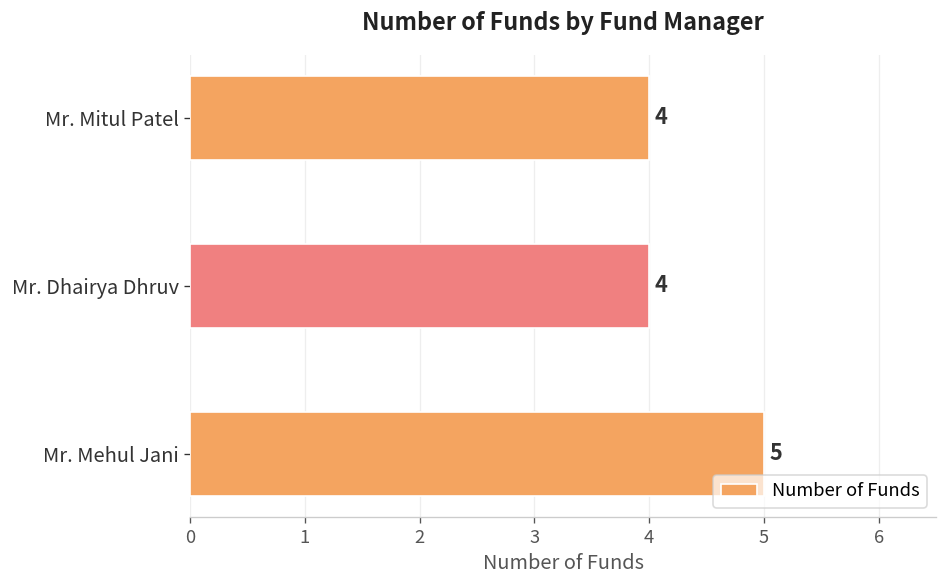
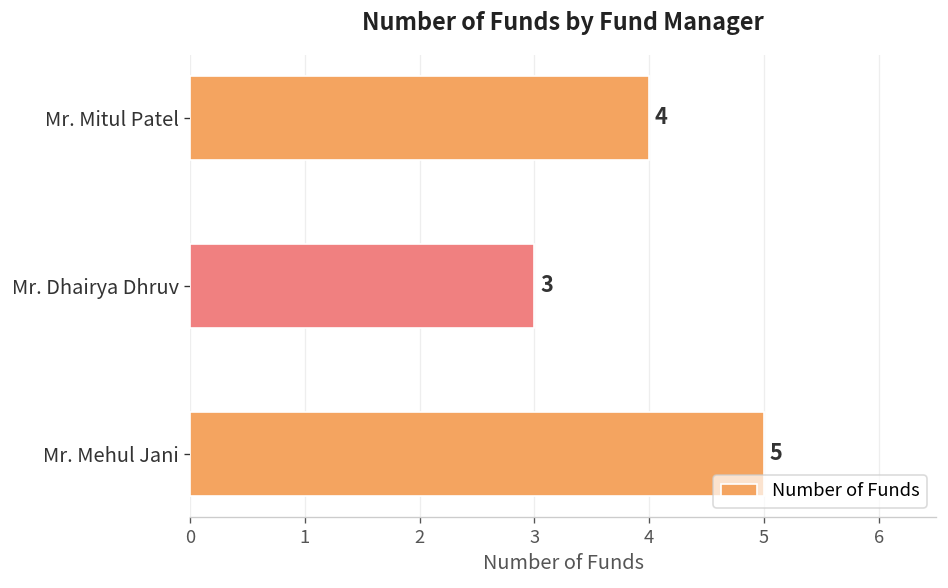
  {
    "Mr. Mitul Patel": 4,
-   "Mr. Dhairya Dhruv": 4,
+   "Mr. Dhairya Dhruv": 3,
    "Mr. Mehul Jani": 5
  }
